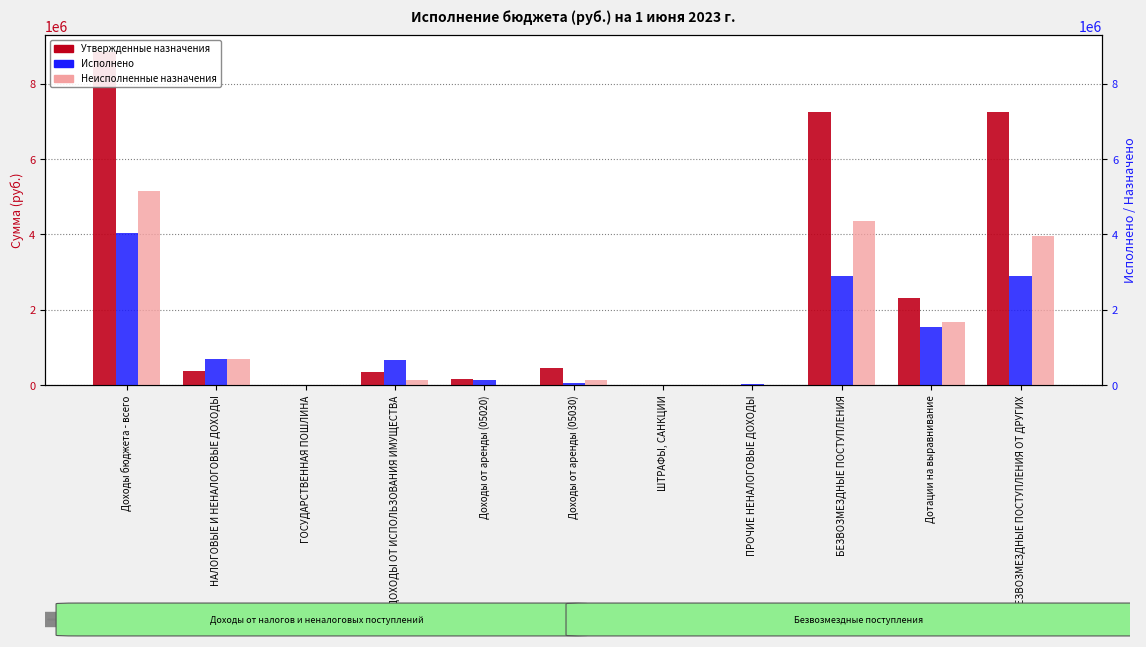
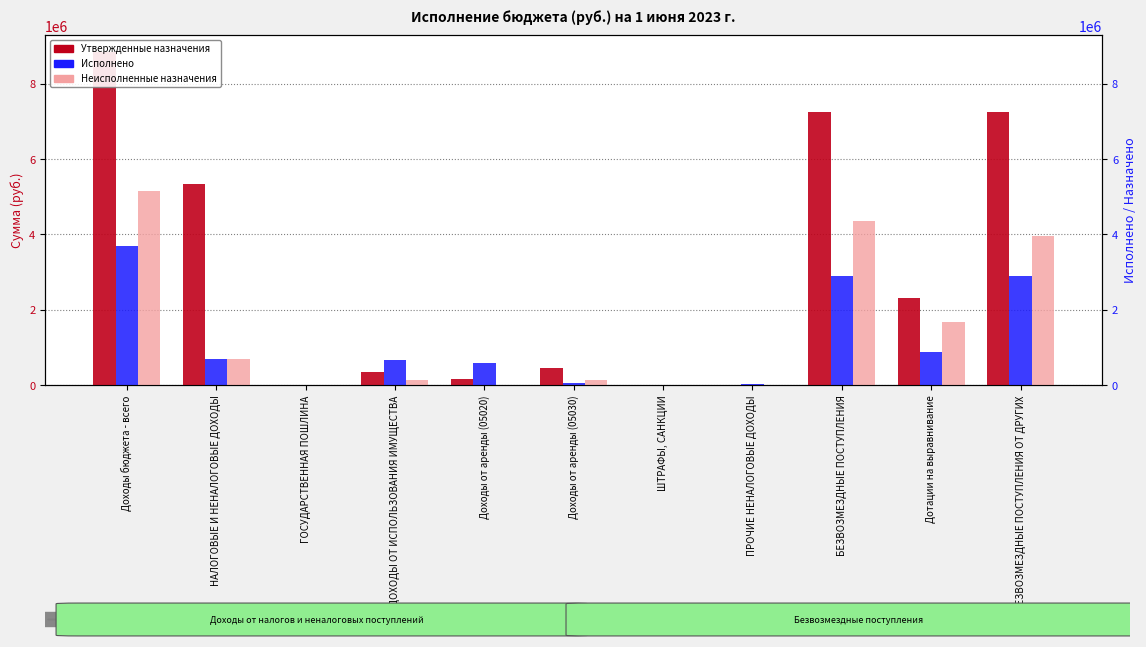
  {
    "Утвержденные назначения": {
-     "НАЛОГОВЫЕ И НЕНАЛОГОВЫЕ ДОХОДЫ": 400000,
+     "НАЛОГОВЫЕ И НЕНАЛОГОВЫЕ ДОХОДЫ": 5300000,
      "ДОХОДЫ ОТ ИСПОЛЬЗОВАНИЯ ИМУЩЕСТВА": 400000,
      "Доходы от аренды (05020)": 200000,
      "Доходы от аренды (05030)": 500000,
      "ШТРАФЫ, САНКЦИИ": 0,
      "БЕЗВОЗМЕЗДНЫЕ ПОСТУПЛЕНИЯ": 7200000,
      "Дотации на выравнивание": 2300000,
      "БЕЗВОЗМЕЗДНЫЕ ПОСТУПЛЕНИЯ ОТ ДРУГИХ": 7200000
    },
    "Исполнено": {
-     "Доходы бюджета - всего": 4000000,
+     "Доходы бюджета - всего": 3700000,
      "НАЛОГОВЫЕ И НЕНАЛОГОВЫЕ ДОХОДЫ": 700000,
      "ГОСУДАРСТВЕННАЯ ПОШЛИНА": 0,
      "ДОХОДЫ ОТ ИСПОЛЬЗОВАНИЯ ИМУЩЕСТВА": 700000,
-     "Доходы от аренды (05020)": 100000,
+     "Доходы от аренды (05020)": 600000,
      "БЕЗВОЗМЕЗДНЫЕ ПОСТУПЛЕНИЯ": 2900000,
-     "Дотации на выравнивание": 1600000,
+     "Дотации на выравнивание": 900000,
      "БЕЗВОЗМЕЗДНЫЕ ПОСТУПЛЕНИЯ ОТ ДРУГИХ": 2900000
    },
    "Неисполненные назначения": {
      "Доходы бюджета - всего": 5200000,
      "НАЛОГОВЫЕ И НЕНАЛОГОВЫЕ ДОХОДЫ": 700000,
      "ДОХОДЫ ОТ ИСПОЛЬЗОВАНИЯ ИМУЩЕСТВА": 100000,
      "Доходы от аренды (05020)": 0,
      "Доходы от аренды (05030)": 100000,
      "ШТРАФЫ, САНКЦИИ": 0,
      "БЕЗВОЗМЕЗДНЫЕ ПОСТУПЛЕНИЯ": 4400000,
      "Дотации на выравнивание": 1700000,
      "БЕЗВОЗМЕЗДНЫЕ ПОСТУПЛЕНИЯ ОТ ДРУГИХ": 4000000
    }
  }
